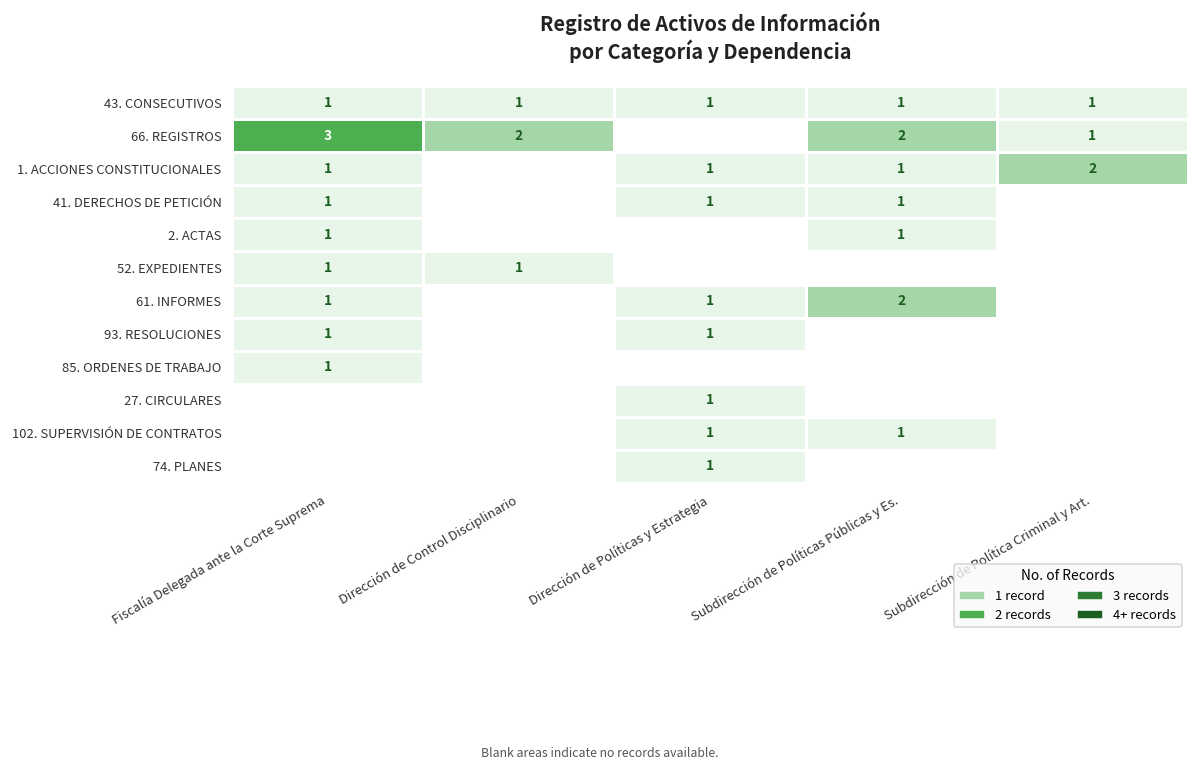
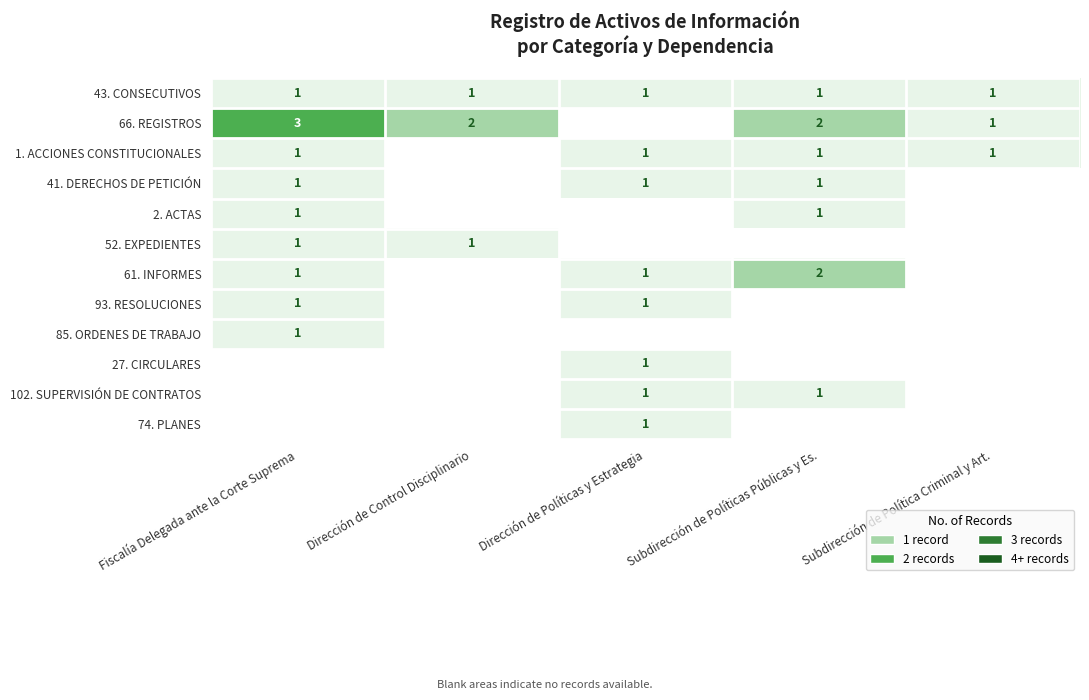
  {
    "43. CONSECUTIVOS": {
      "Fiscalía Delegada ante la Corte Suprema": 1,
      "Dirección de Control Disciplinario": 1,
      "Dirección de Políticas y Estrategia": 1,
      "Subdirección de Políticas Públicas y Es.": 1,
      "Subdirección de Política Criminal y Art.": 1
    },
    "66. REGISTROS": {
      "Fiscalía Delegada ante la Corte Suprema": 3,
      "Dirección de Control Disciplinario": 2,
      "Subdirección de Políticas Públicas y Es.": 2,
      "Subdirección de Política Criminal y Art.": 1
    },
    "1. ACCIONES CONSTITUCIONALES": {
      "Fiscalía Delegada ante la Corte Suprema": 1,
      "Dirección de Políticas y Estrategia": 1,
      "Subdirección de Políticas Públicas y Es.": 1,
-     "Subdirección de Política Criminal y Art.": 2
+     "Subdirección de Política Criminal y Art.": 1
    },
    "41. DERECHOS DE PETICIÓN": {
      "Fiscalía Delegada ante la Corte Suprema": 1,
      "Dirección de Políticas y Estrategia": 1,
      "Subdirección de Políticas Públicas y Es.": 1
    },
    "2. ACTAS": {
      "Fiscalía Delegada ante la Corte Suprema": 1,
      "Subdirección de Políticas Públicas y Es.": 1
    },
    "52. EXPEDIENTES": {
      "Fiscalía Delegada ante la Corte Suprema": 1,
      "Dirección de Control Disciplinario": 1
    },
    "61. INFORMES": {
      "Fiscalía Delegada ante la Corte Suprema": 1,
      "Dirección de Políticas y Estrategia": 1,
      "Subdirección de Políticas Públicas y Es.": 2
    },
    "93. RESOLUCIONES": {
      "Fiscalía Delegada ante la Corte Suprema": 1,
      "Dirección de Políticas y Estrategia": 1
    },
    "85. ORDENES DE TRABAJO": {
      "Fiscalía Delegada ante la Corte Suprema": 1
    },
    "27. CIRCULARES": {
      "Dirección de Políticas y Estrategia": 1
    },
    "102. SUPERVISIÓN DE CONTRATOS": {
      "Dirección de Políticas y Estrategia": 1,
      "Subdirección de Políticas Públicas y Es.": 1
    },
    "74. PLANES": {
      "Dirección de Políticas y Estrategia": 1
    }
  }
